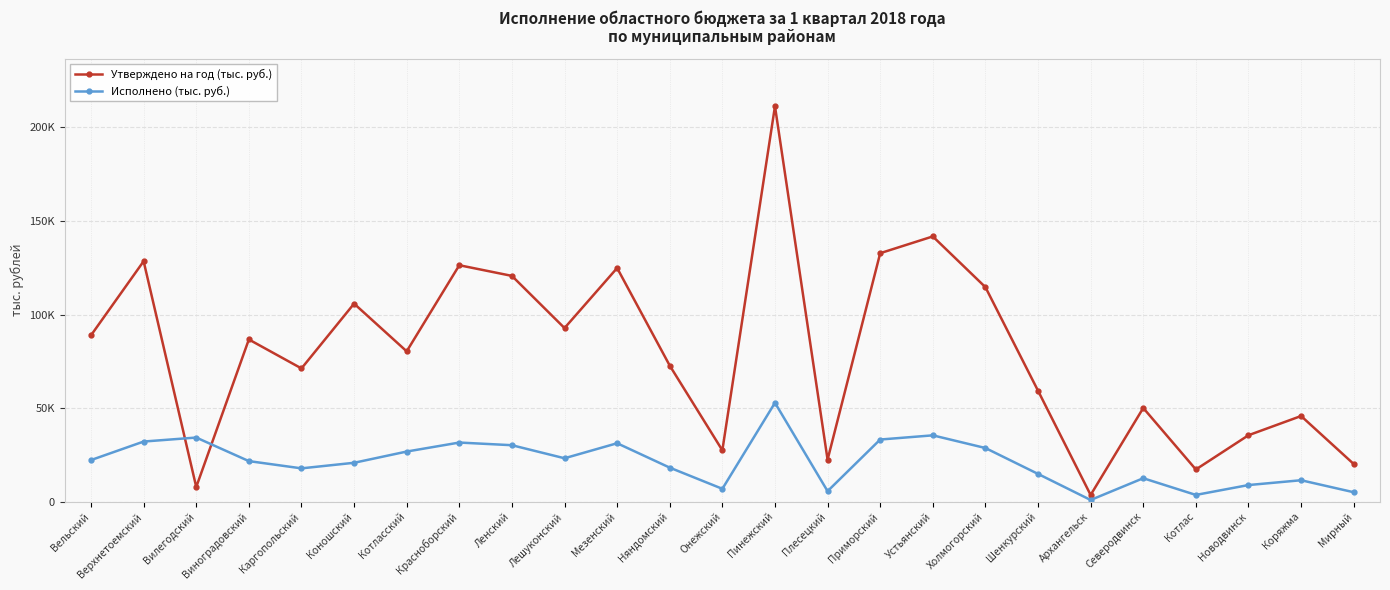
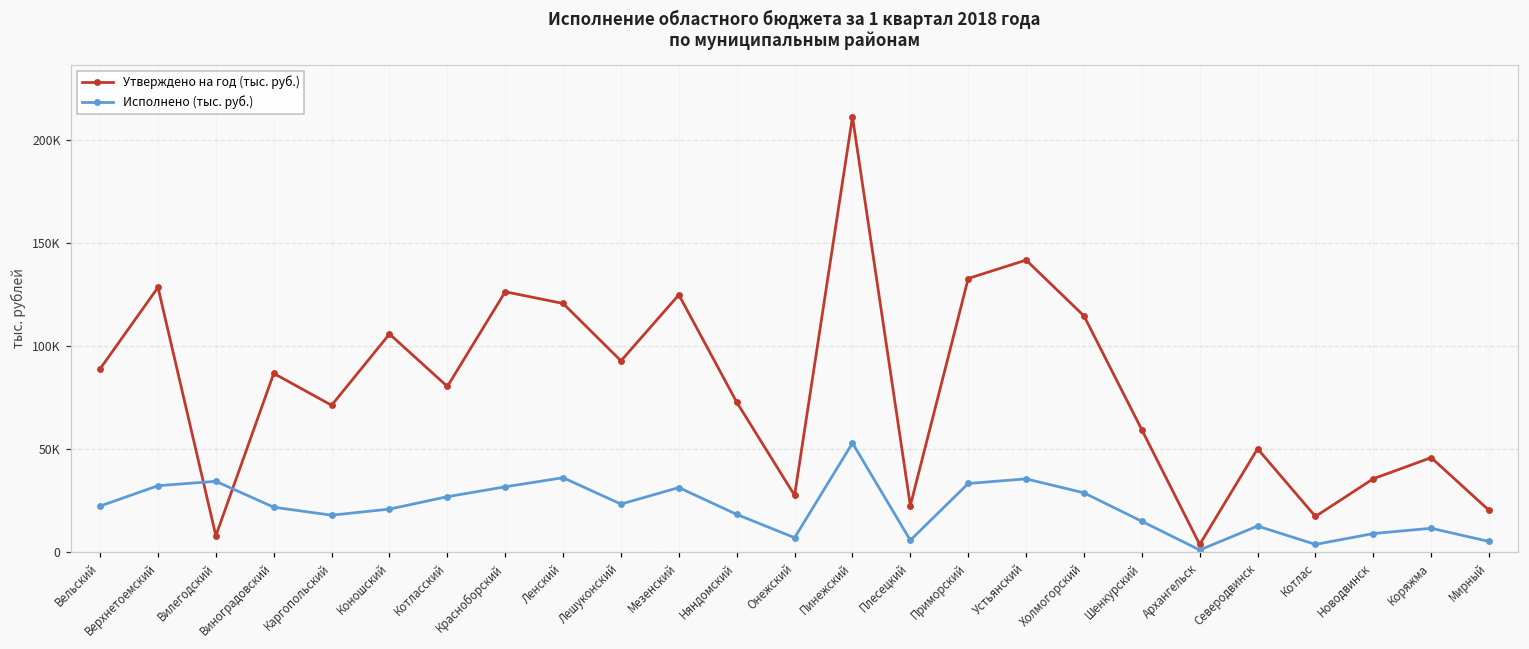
  {
    "Утверждено на год (тыс. руб.)": {
      "Вельский": 89000,
      "Верхнетоемский": 128000,
      "Вилегодский": 8000,
      "Виноградовский": 87000,
      "Каргопольский": 71000,
      "Коношский": 106000,
      "Котласский": 80000,
      "Красноборский": 126000,
      "Ленский": 121000,
      "Лешуконский": 93000,
      "Мезенский": 125000,
      "Няндомский": 73000,
      "Онежский": 27000,
      "Пинежский": 211000,
      "Плесецкий": 22000,
      "Приморский": 133000,
      "Устьянский": 142000,
      "Холмогорский": 115000,
      "Шенкурский": 59000,
      "Архангельск": 4000,
      "Северодвинск": 50000,
      "Котлас": 17000,
      "Новодвинск": 35000,
      "Коряжма": 46000,
      "Мирный": 20000
    },
    "Исполнено (тыс. руб.)": {
      "Вельский": 22000,
      "Верхнетоемский": 32000,
      "Вилегодский": 34000,
      "Виноградовский": 22000,
      "Каргопольский": 18000,
      "Коношский": 21000,
      "Котласский": 27000,
      "Красноборский": 32000,
-     "Ленский": 30000,
+     "Ленский": 36000,
      "Лешуконский": 23000,
      "Мезенский": 31000,
      "Няндомский": 18000,
      "Онежский": 7000,
      "Пинежский": 53000,
      "Плесецкий": 6000,
      "Приморский": 33000,
      "Устьянский": 35000,
      "Холмогорский": 29000,
      "Шенкурский": 15000,
      "Архангельск": 1000,
      "Северодвинск": 13000,
      "Котлас": 4000,
      "Новодвинск": 9000,
      "Коряжма": 11000,
      "Мирный": 5000
    }
  }
